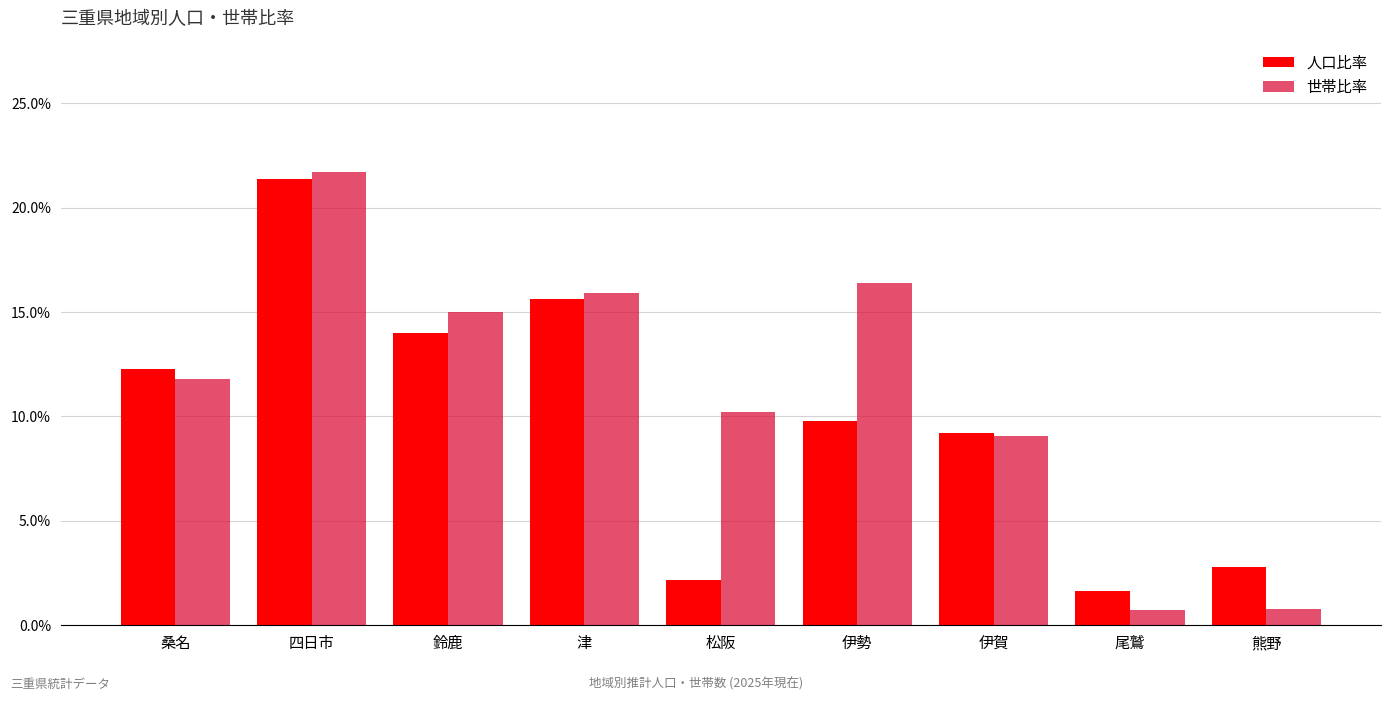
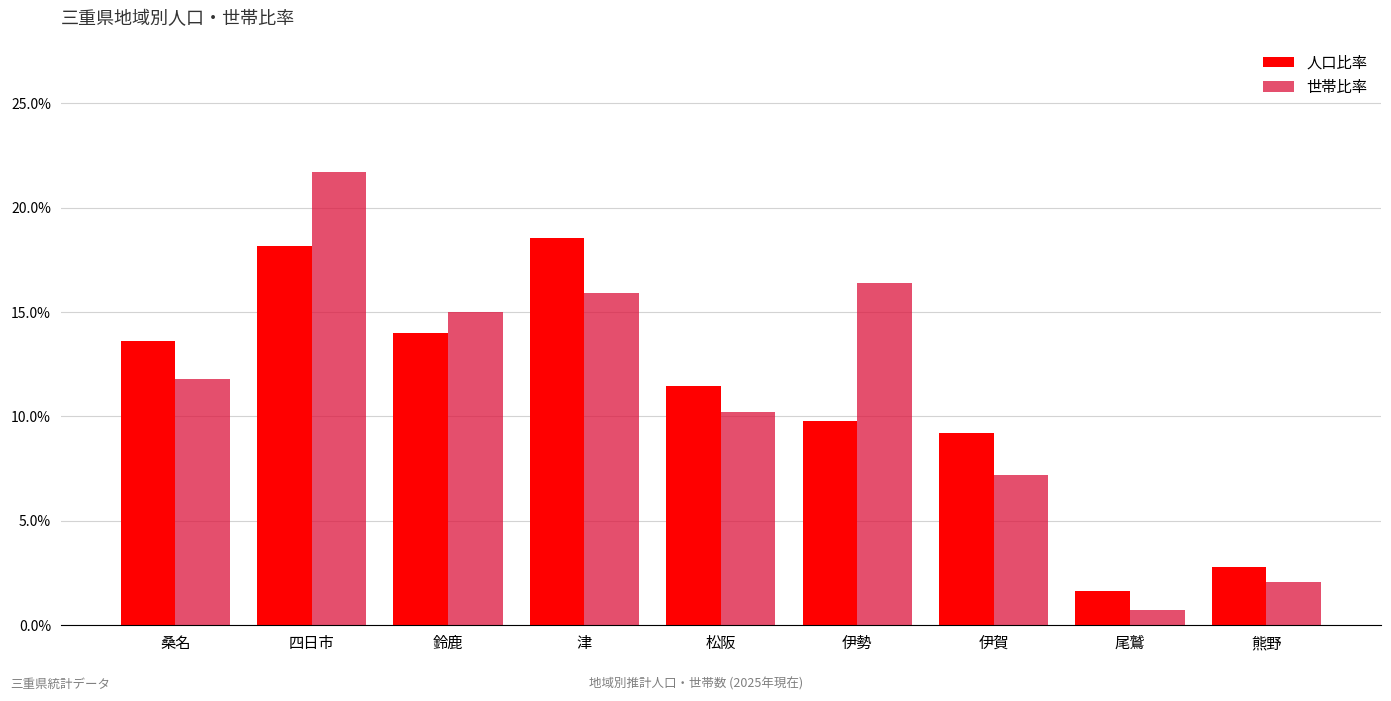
  {
    "人口比率": {
-     "桑名": "12.3%",
-     "四日市": "21.4%",
+     "桑名": "13.6%",
+     "四日市": "18.2%",
      "鈴鹿": "14.0%",
-     "津": "15.6%",
-     "松阪": "2.1%",
+     "津": "18.6%",
+     "松阪": "11.5%",
      "伊勢": "9.8%",
      "伊賀": "9.2%",
      "尾鷲": "1.6%",
      "熊野": "2.8%"
    },
    "世帯比率": {
      "桑名": "11.8%",
      "四日市": "21.7%",
      "鈴鹿": "15.0%",
      "津": "15.9%",
      "松阪": "10.2%",
      "伊勢": "16.4%",
-     "伊賀": "9.1%",
+     "伊賀": "7.2%",
      "尾鷲": "0.7%",
-     "熊野": "0.8%"
+     "熊野": "2.1%"
    }
  }
